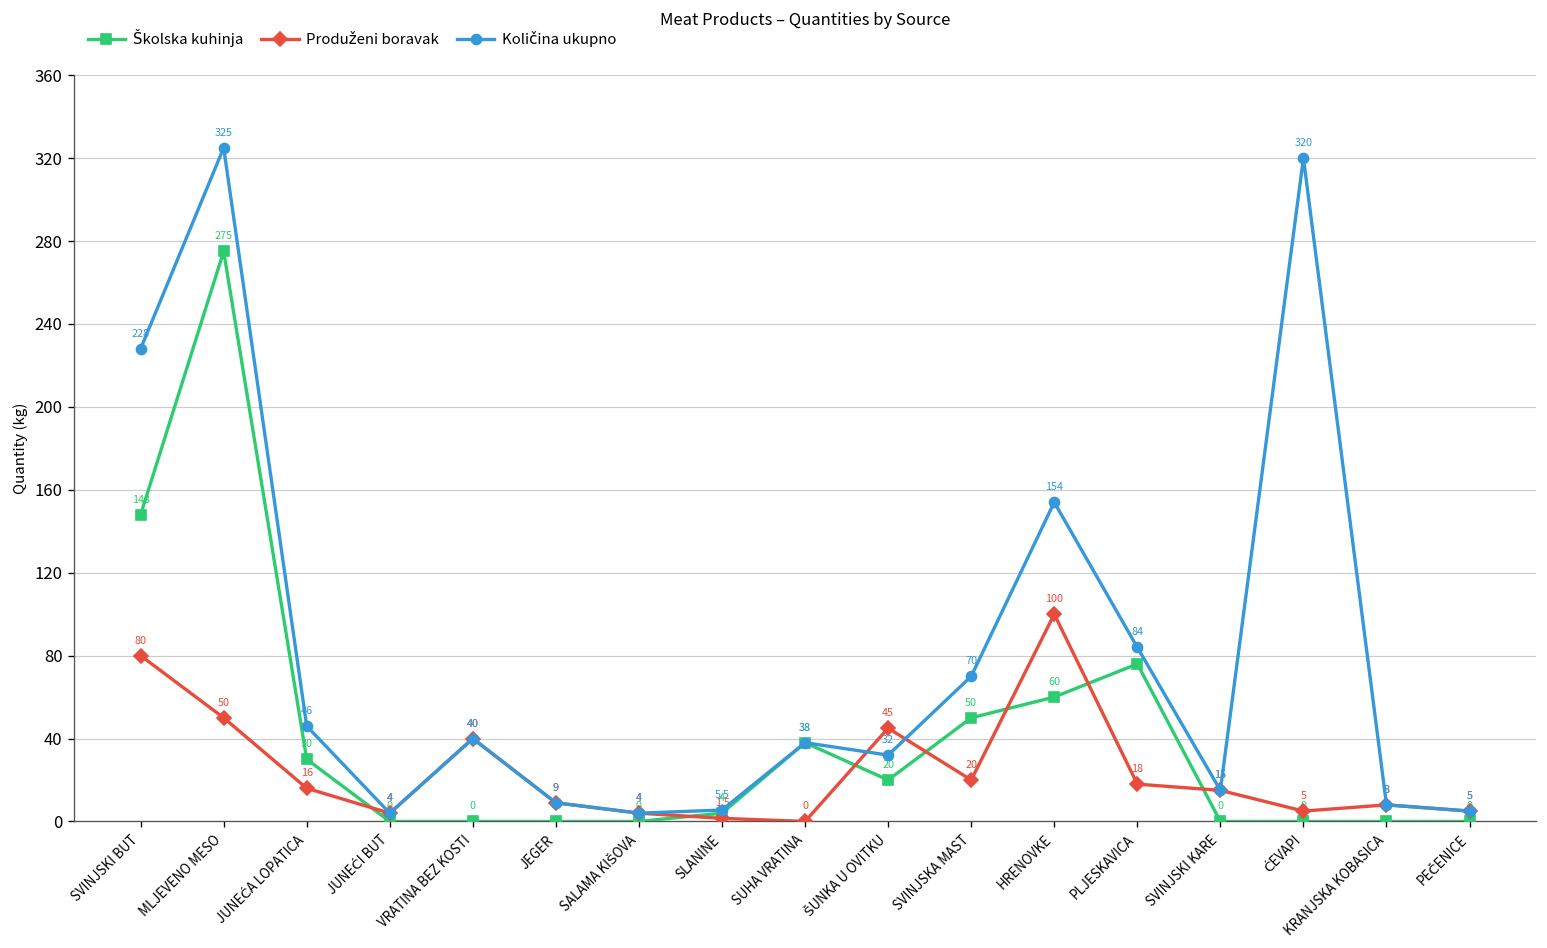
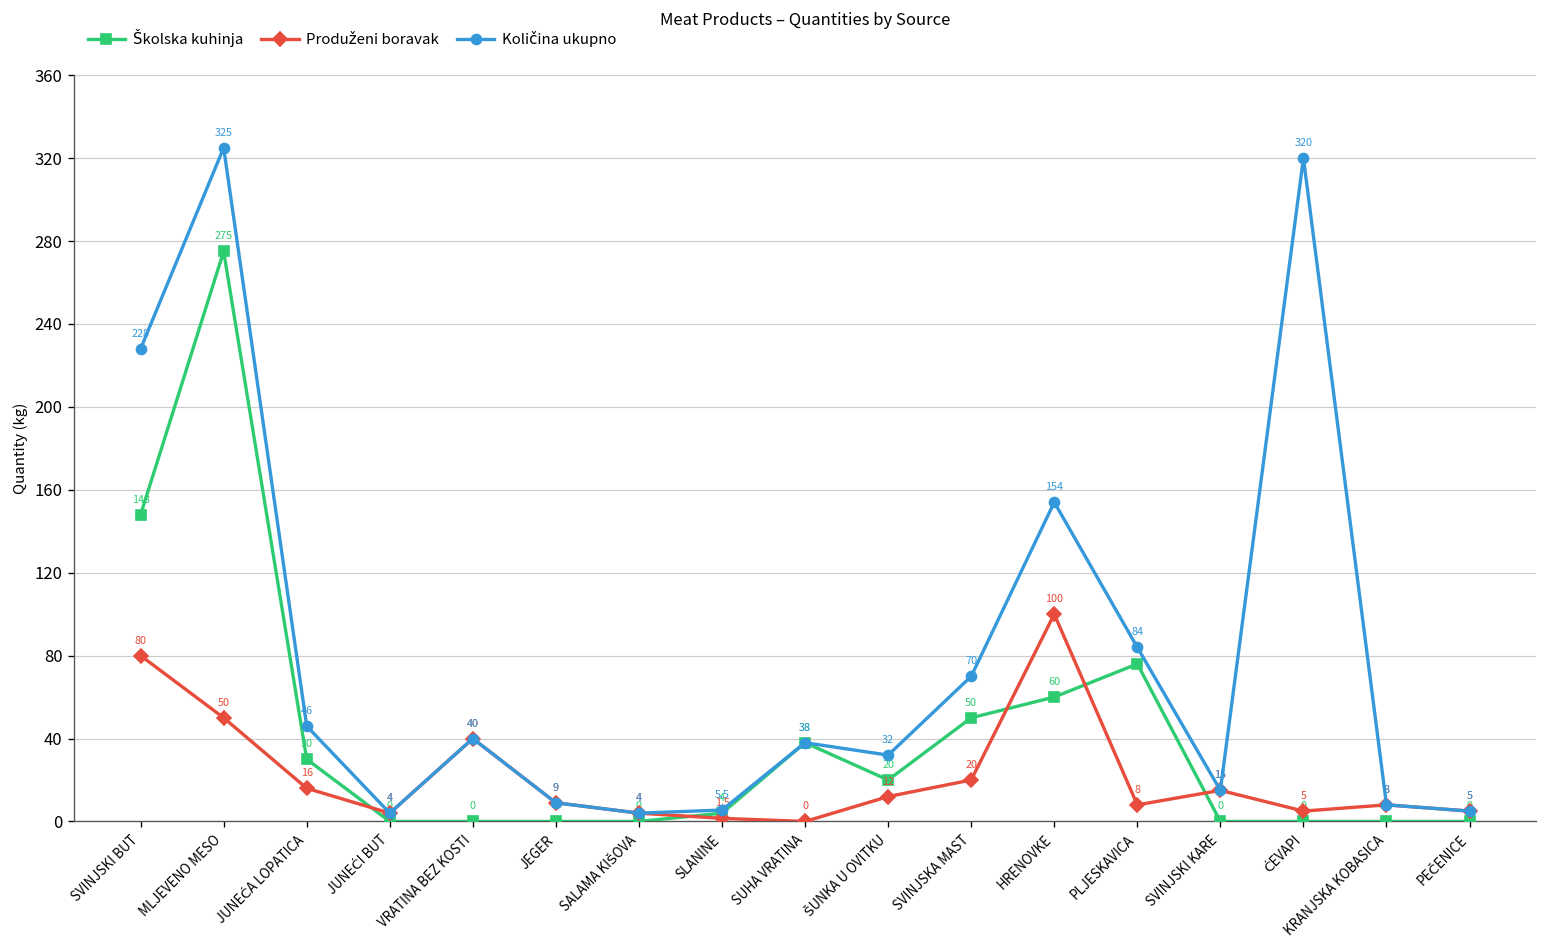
  {
    "Školska kuhinja": {
      "SVINJSKI BUT": 148,
      "MLJEVENO MESO": 275,
      "JUNEĆA LOPATICA": 30,
      "VRATINA BEZ KOSTI": 0,
      "ŠUNKA U OVITKU": 20,
      "SVINJSKA MAST": 50,
      "HRENOVKE": 60,
      "SVINJSKI KARE": 0
    },
    "Produženi boravak": {
      "SVINJSKI BUT": 80,
      "MLJEVENO MESO": 50,
      "JUNEĆA LOPATICA": 16,
      "SUHA VRATINA": 0,
-     "ŠUNKA U OVITKU": 45,
+     "ŠUNKA U OVITKU": 12,
      "SVINJSKA MAST": 20,
      "HRENOVKE": 100,
-     "PLJESKAVICA": 18,
+     "PLJESKAVICA": 8,
      "ĆEVAPI": 5
    },
    "Količina ukupno": {
      "SVINJSKI BUT": 228,
      "MLJEVENO MESO": 325,
      "JUNEĆA LOPATICA": 46,
      "ŠUNKA U OVITKU": 32,
      "SVINJSKA MAST": 70,
      "HRENOVKE": 154,
      "PLJESKAVICA": 84,
      "ĆEVAPI": 320
    }
  }
